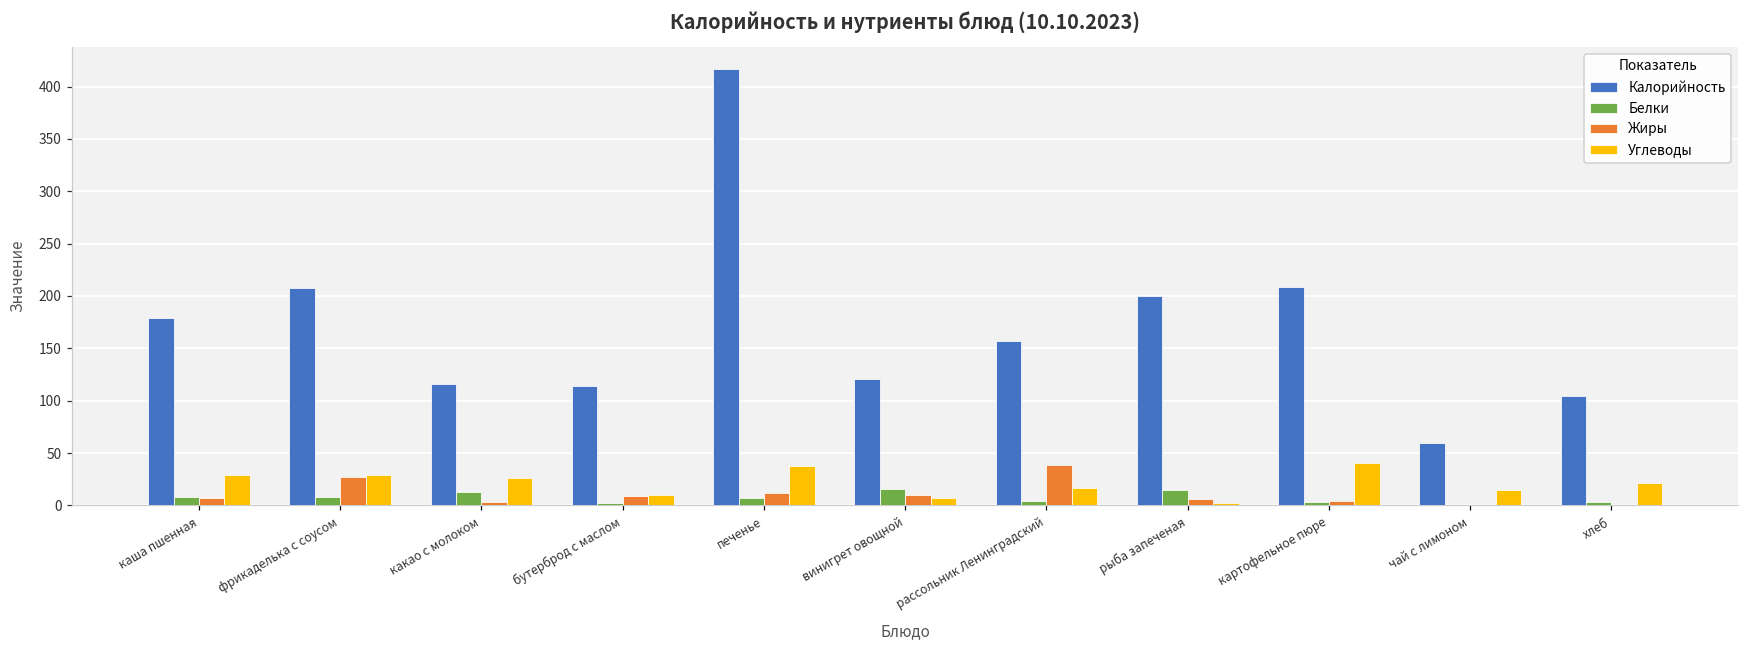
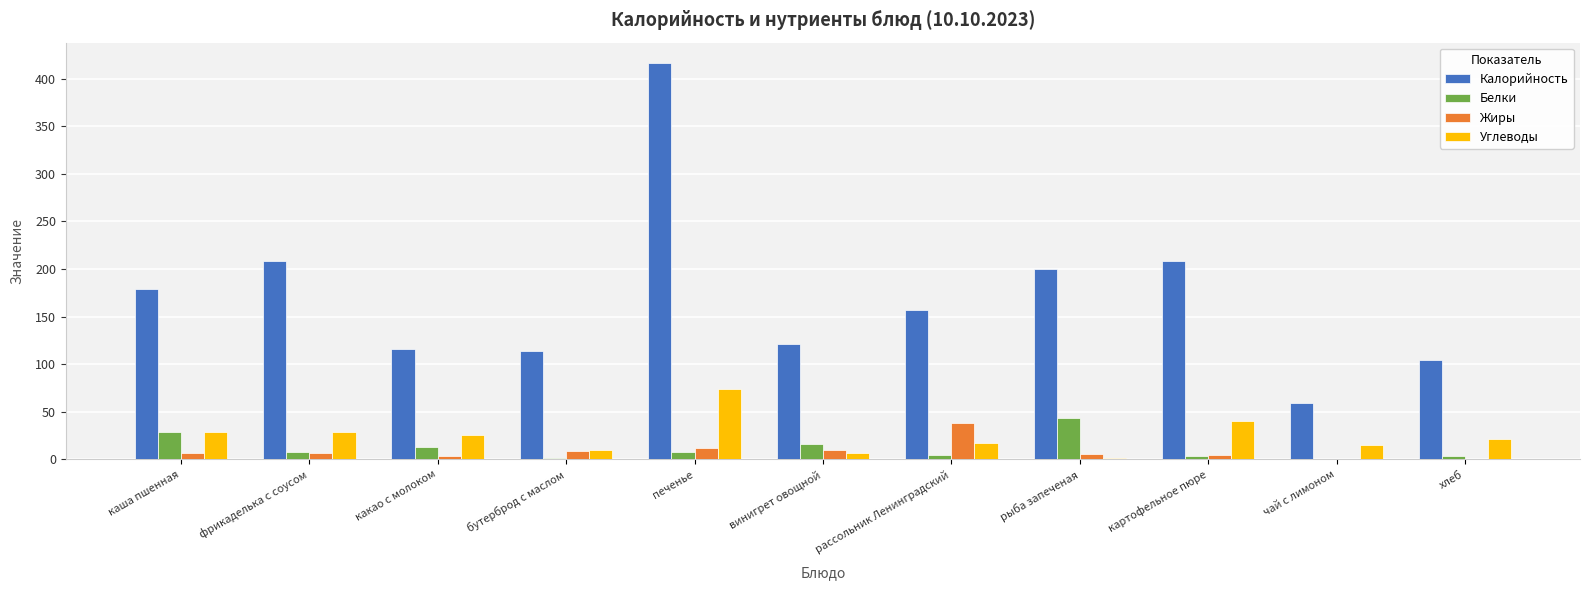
  {
    "Калорийность": {
      "каша пшенная": 180,
      "фрикаделька с соусом": 210,
      "какао с молоком": 120,
      "бутерброд с маслом": 110,
      "печенье": 420,
      "винигрет овощной": 120,
      "рассольник Ленинградский": 160,
      "рыба запеченая": 200,
      "картофельное пюре": 210,
      "чай с лимоном": 60,
      "хлеб": 100
    },
    "Белки": {
-     "каша пшенная": 10,
+     "каша пшенная": 30,
      "фрикаделька с соусом": 10,
      "какао с молоком": 10,
      "печенье": 10,
      "винигрет овощной": 20,
      "рассольник Ленинградский": 0,
-     "рыба запеченая": 20,
+     "рыба запеченая": 40,
      "картофельное пюре": 0,
      "хлеб": 0
    },
    "Жиры": {
      "каша пшенная": 10,
-     "фрикаделька с соусом": 30,
+     "фрикаделька с соусом": 10,
      "какао с молоком": 0,
      "бутерброд с маслом": 10,
      "печенье": 10,
      "винигрет овощной": 10,
      "рассольник Ленинградский": 40,
      "рыба запеченая": 10,
      "картофельное пюре": 0,
      "чай с лимоном": 0
    },
    "Углеводы": {
      "каша пшенная": 30,
      "фрикаделька с соусом": 30,
      "какао с молоком": 30,
      "бутерброд с маслом": 10,
-     "печенье": 40,
+     "печенье": 70,
      "винигрет овощной": 10,
      "рассольник Ленинградский": 20,
      "картофельное пюре": 40,
      "чай с лимоном": 20,
      "хлеб": 20
    }
  }
